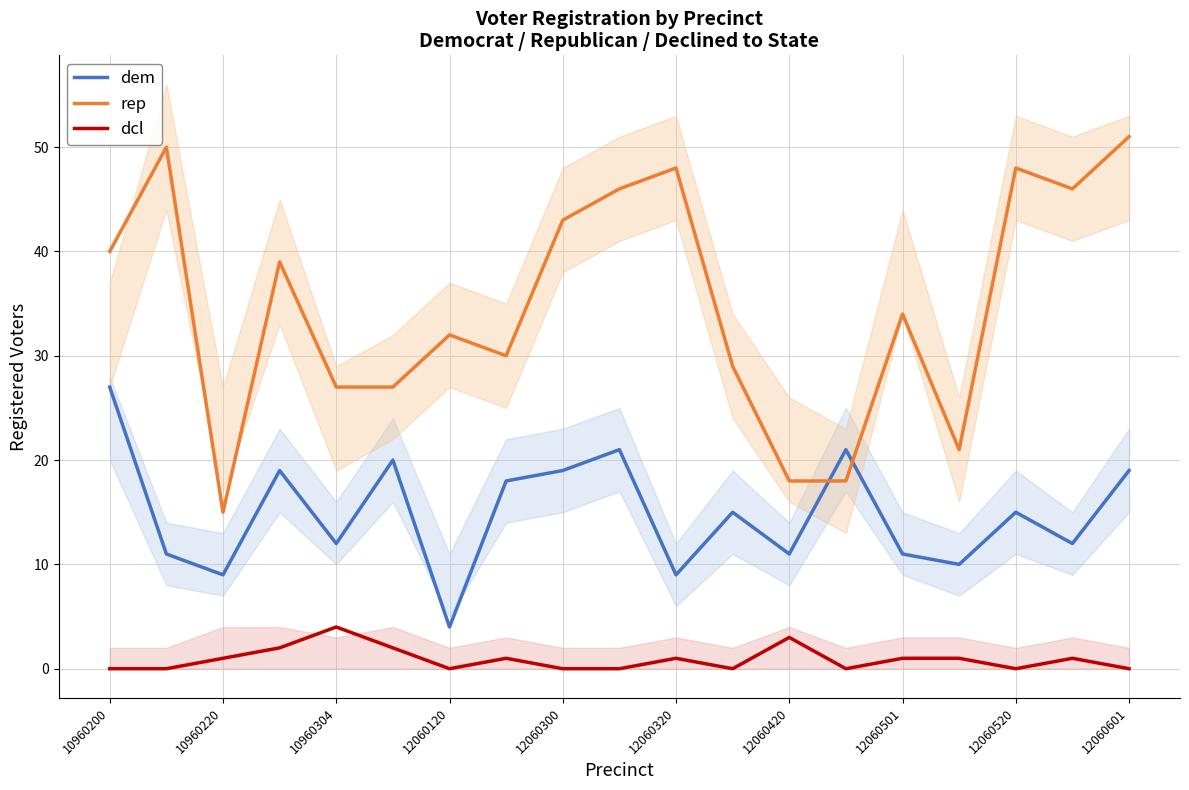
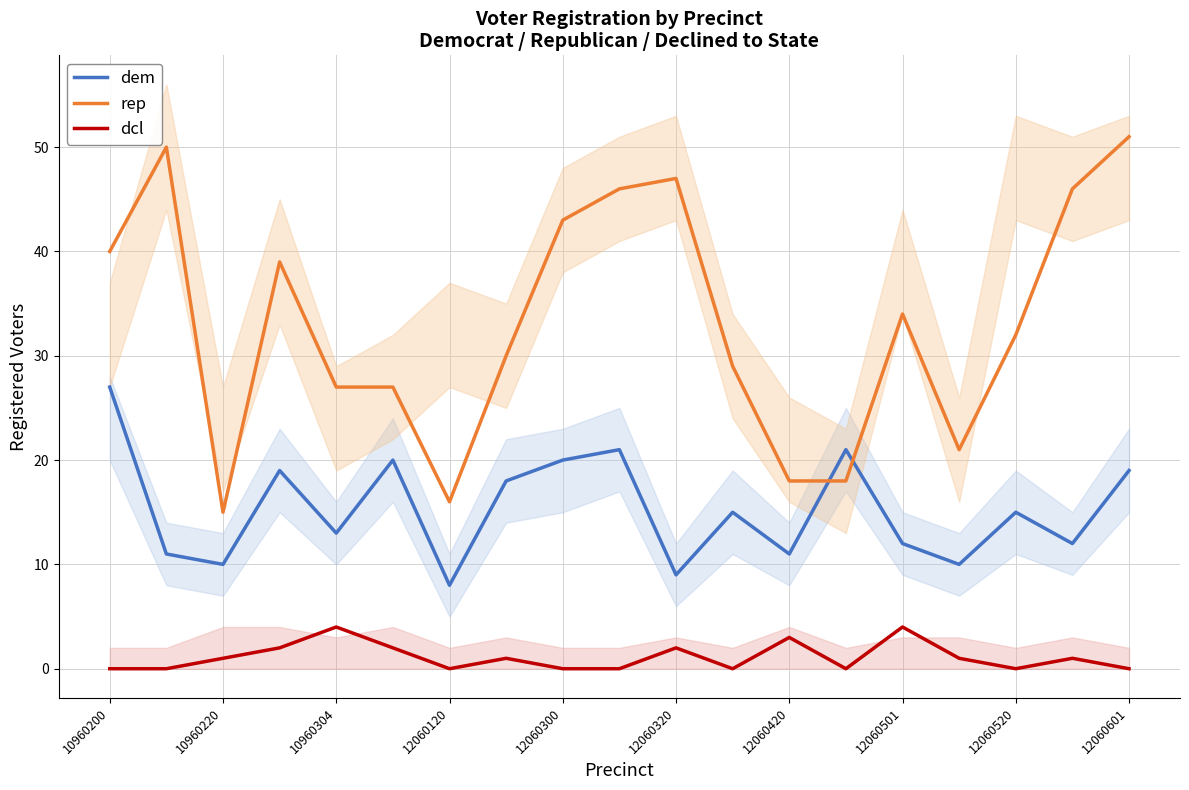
  {
    "dem": {
      "10960200": 27,
-     "10960220": 9,
-     "10960304": 12,
-     "12060120": 4,
-     "12060300": 19,
+     "10960220": 10,
+     "10960304": 13,
+     "12060120": 8,
+     "12060300": 20,
      "12060320": 9,
      "12060420": 11,
-     "12060501": 11,
+     "12060501": 12,
      "12060520": 15,
      "12060601": 19
    },
    "rep": {
      "10960200": 40,
      "10960220": 15,
      "10960304": 27,
-     "12060120": 32,
+     "12060120": 16,
      "12060300": 43,
-     "12060320": 48,
+     "12060320": 47,
      "12060420": 18,
      "12060501": 34,
-     "12060520": 48,
+     "12060520": 32,
      "12060601": 51
    },
    "dcl": {
      "10960200": 0,
      "10960220": 1,
      "10960304": 4,
      "12060120": 0,
      "12060300": 0,
-     "12060320": 1,
+     "12060320": 2,
      "12060420": 3,
-     "12060501": 1,
+     "12060501": 4,
      "12060520": 0,
      "12060601": 0
    }
  }
